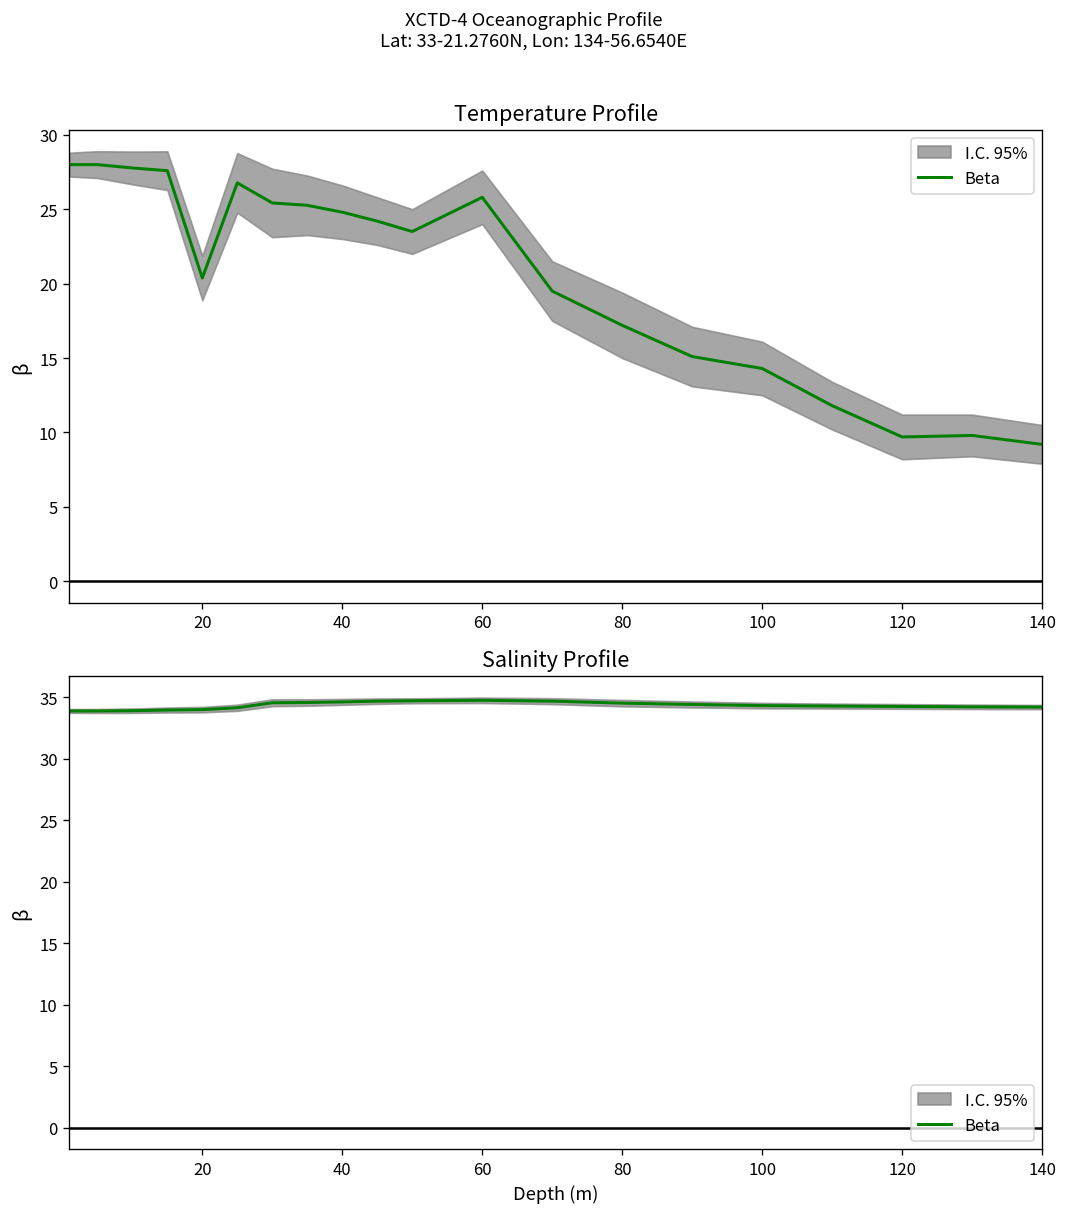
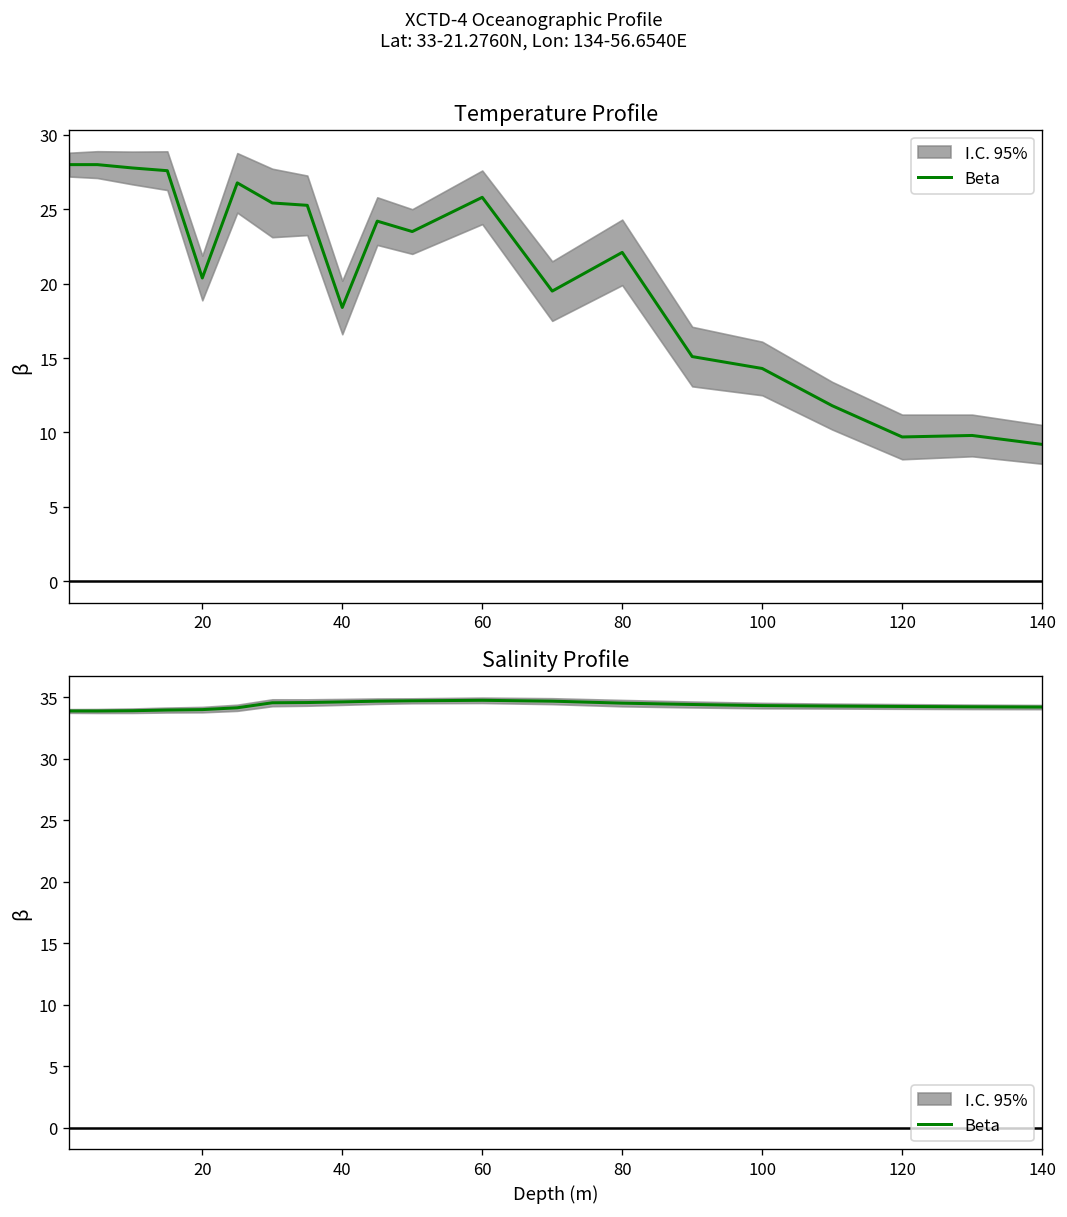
  {
    "Temperature Profile": {
      "Beta": {
        "20": 20.4,
-       "40": 24.8,
+       "40": 18.4,
        "60": 25.8,
-       "80": 17.2,
+       "80": 22.1,
        "100": 14.3,
        "120": 9.7,
        "140": 9.2
      }
    },
    "Salinity Profile": {
      "Beta": {
        "80": 34.5
      }
    }
  }
